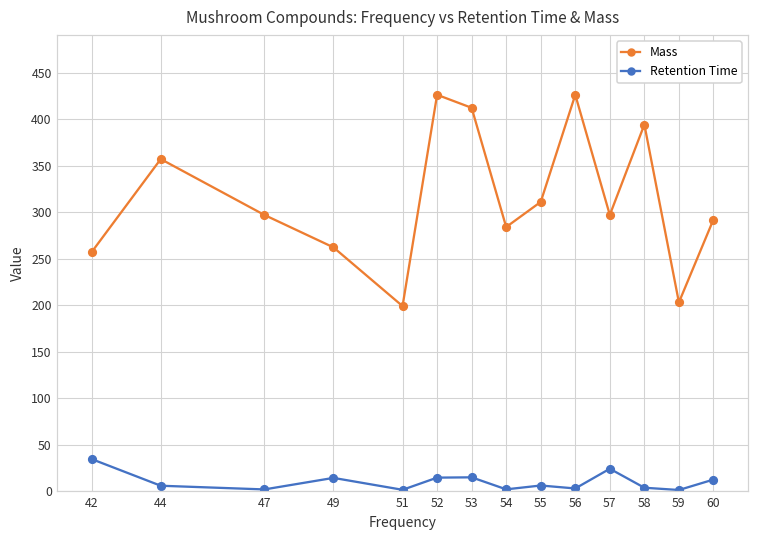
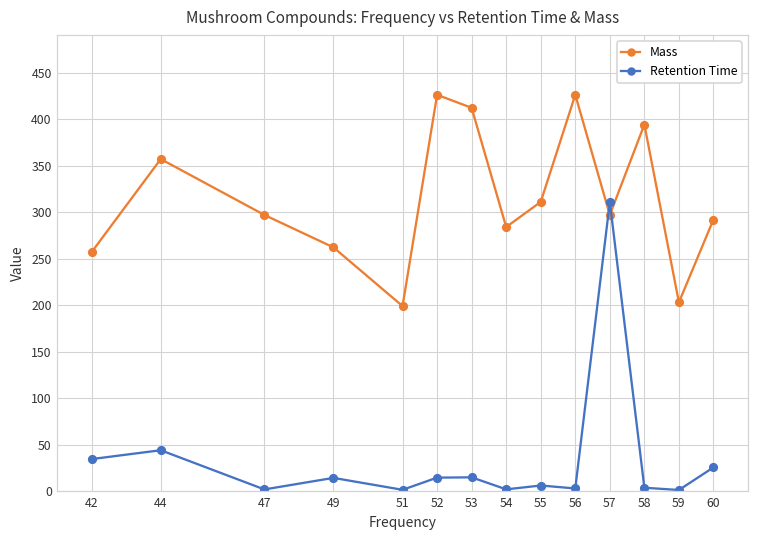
  {
    "Mass": {
      "42": 260,
      "44": 360,
      "47": 300,
      "49": 260,
      "51": 200,
      "52": 430,
      "53": 410,
      "54": 280,
      "55": 310,
      "56": 430,
      "57": 300,
      "58": 390,
      "59": 200,
      "60": 290
    },
    "Retention Time": {
      "42": 30,
-     "44": 10,
+     "44": 40,
      "47": 0,
      "49": 10,
      "51": 0,
      "52": 10,
      "53": 10,
      "54": 0,
      "55": 10,
      "56": 0,
-     "57": 20,
+     "57": 310,
      "58": 0,
      "59": 0,
-     "60": 10
+     "60": 30
    }
  }
